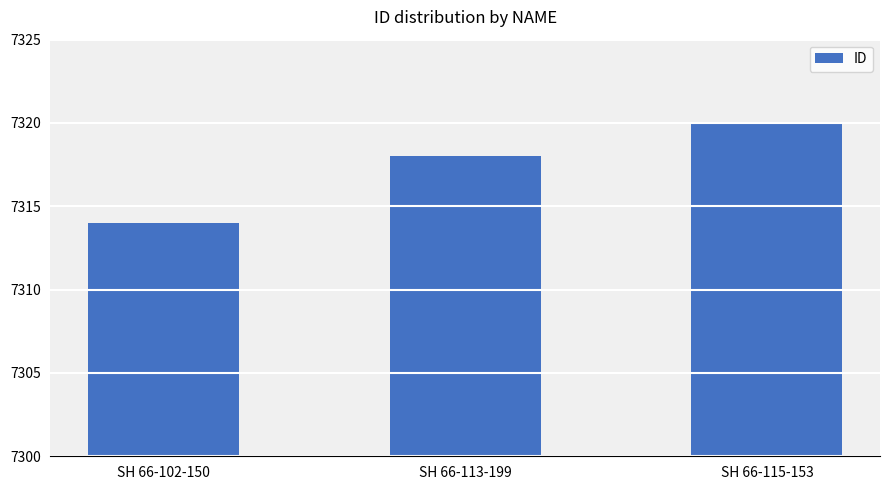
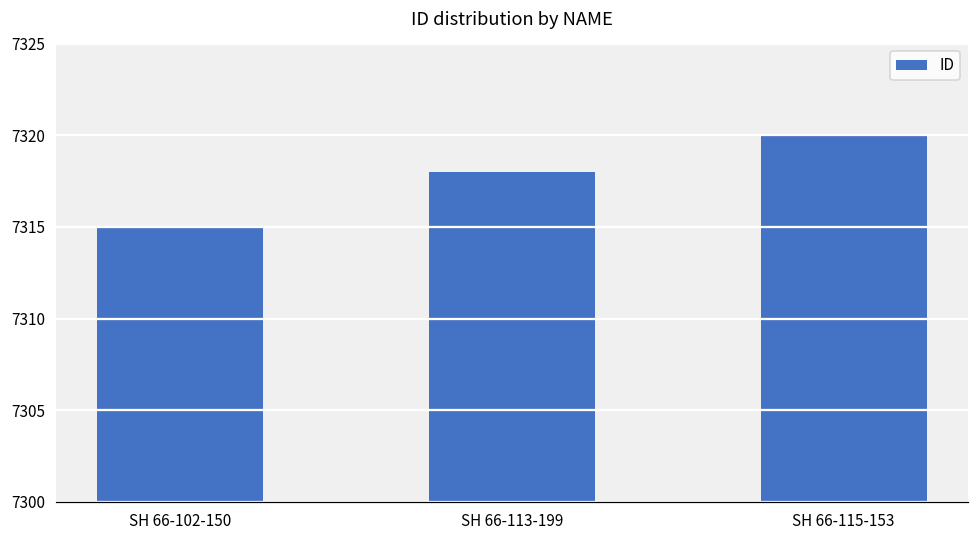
  {
-   "SH 66-102-150": 7314,
+   "SH 66-102-150": 7315,
    "SH 66-113-199": 7318,
    "SH 66-115-153": 7320
  }
